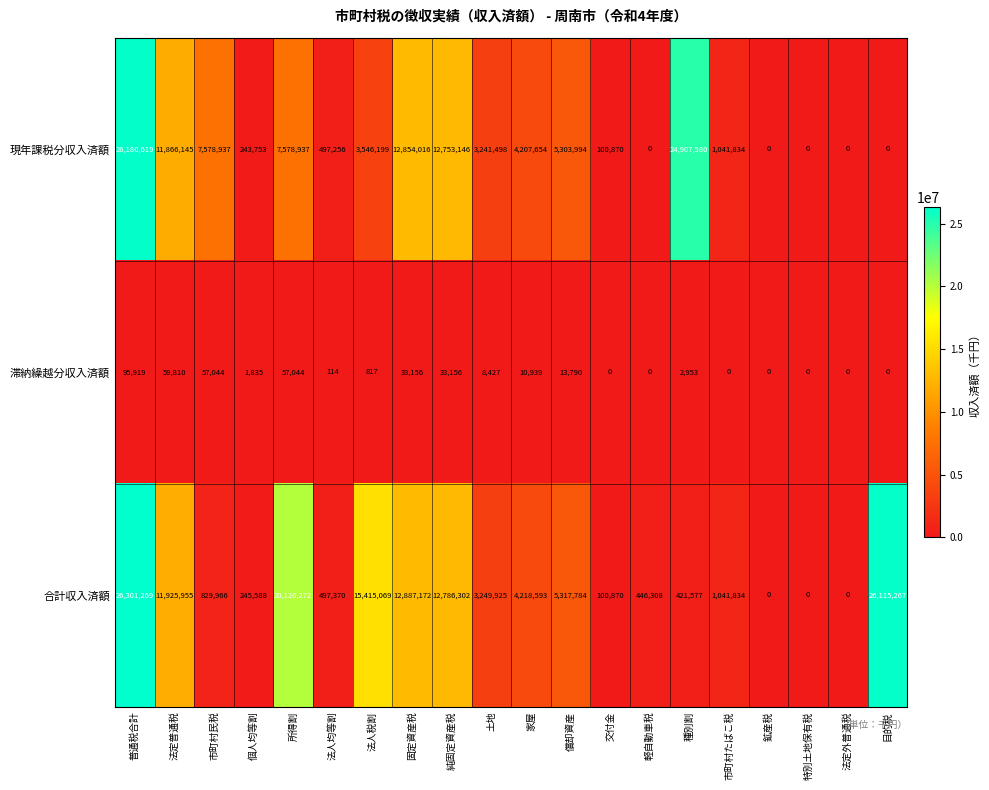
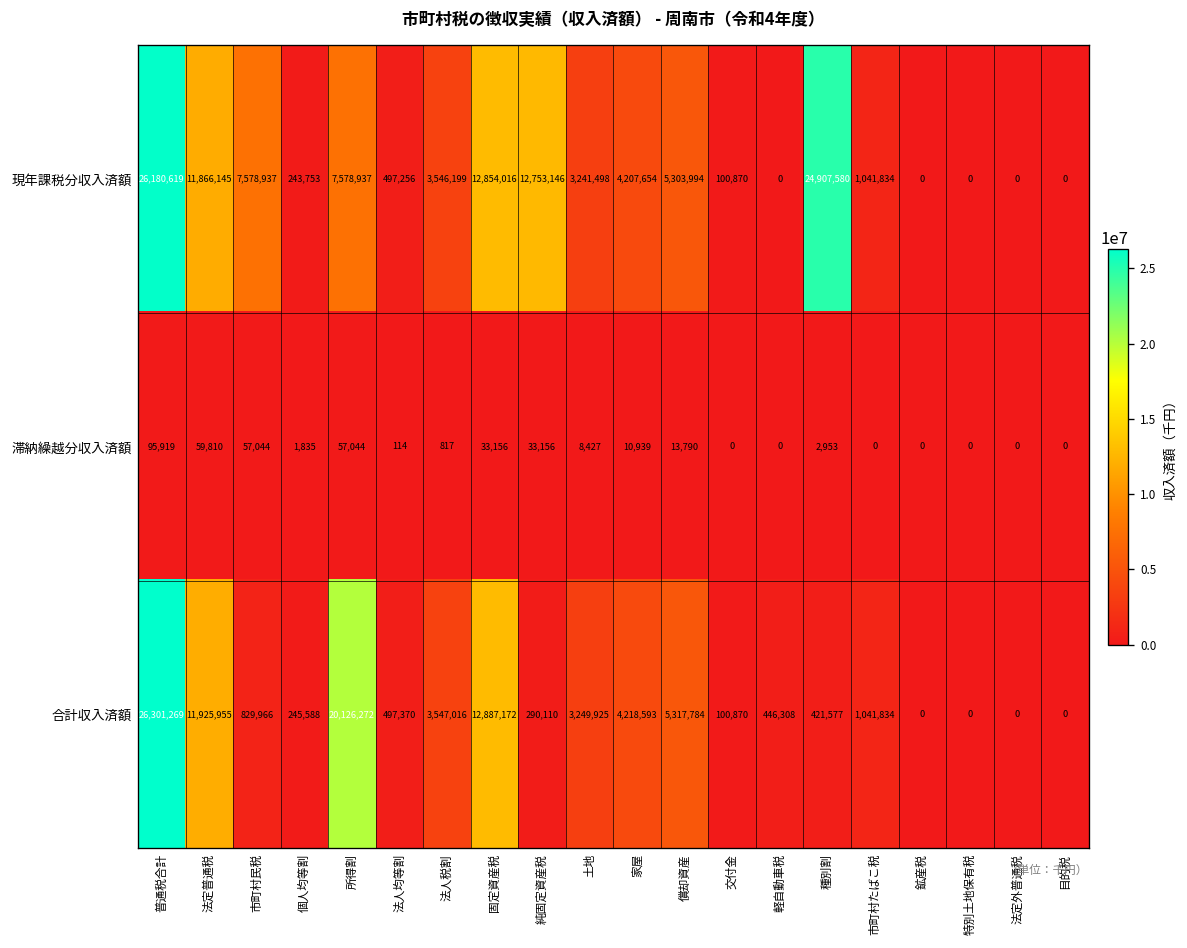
  {
    "現年課税分収入済額": {
      "普通税合計": "26,180,619",
      "法定普通税": "11,866,145",
      "市町村民税": "7,578,937",
      "個人均等割": "243,753",
      "所得割": "7,578,937",
      "法人均等割": "497,256",
      "法人税割": "3,546,199",
      "固定資産税": "12,854,016",
      "純固定資産税": "12,753,146",
      "土地": "3,241,498",
      "家屋": "4,207,654",
      "償却資産": "5,303,994",
      "交付金": "100,870",
      "軽自動車税": "0",
      "種別割": "24,907,580",
      "市町村たばこ税": "1,041,834",
      "鉱産税": "0",
      "特別土地保有税": "0",
      "法定外普通税": "0",
      "目的税": "0"
    },
    "滞納繰越分収入済額": {
      "普通税合計": "95,919",
      "法定普通税": "59,810",
      "市町村民税": "57,044",
      "個人均等割": "1,835",
      "所得割": "57,044",
      "法人均等割": "114",
      "法人税割": "817",
      "固定資産税": "33,156",
      "純固定資産税": "33,156",
      "土地": "8,427",
      "家屋": "10,939",
      "償却資産": "13,790",
      "交付金": "0",
      "軽自動車税": "0",
      "種別割": "2,953",
      "市町村たばこ税": "0",
      "鉱産税": "0",
      "特別土地保有税": "0",
      "法定外普通税": "0",
      "目的税": "0"
    },
    "合計収入済額": {
      "普通税合計": "26,301,269",
      "法定普通税": "11,925,955",
      "市町村民税": "829,966",
      "個人均等割": "245,588",
      "所得割": "20,126,272",
      "法人均等割": "497,370",
-     "法人税割": "15,415,069",
+     "法人税割": "3,547,016",
      "固定資産税": "12,887,172",
-     "純固定資産税": "12,786,302",
+     "純固定資産税": "290,110",
      "土地": "3,249,925",
      "家屋": "4,218,593",
      "償却資産": "5,317,784",
      "交付金": "100,870",
      "軽自動車税": "446,308",
      "種別割": "421,577",
      "市町村たばこ税": "1,041,834",
      "鉱産税": "0",
      "特別土地保有税": "0",
      "法定外普通税": "0",
-     "目的税": "26,115,267"
+     "目的税": "0"
    }
  }
